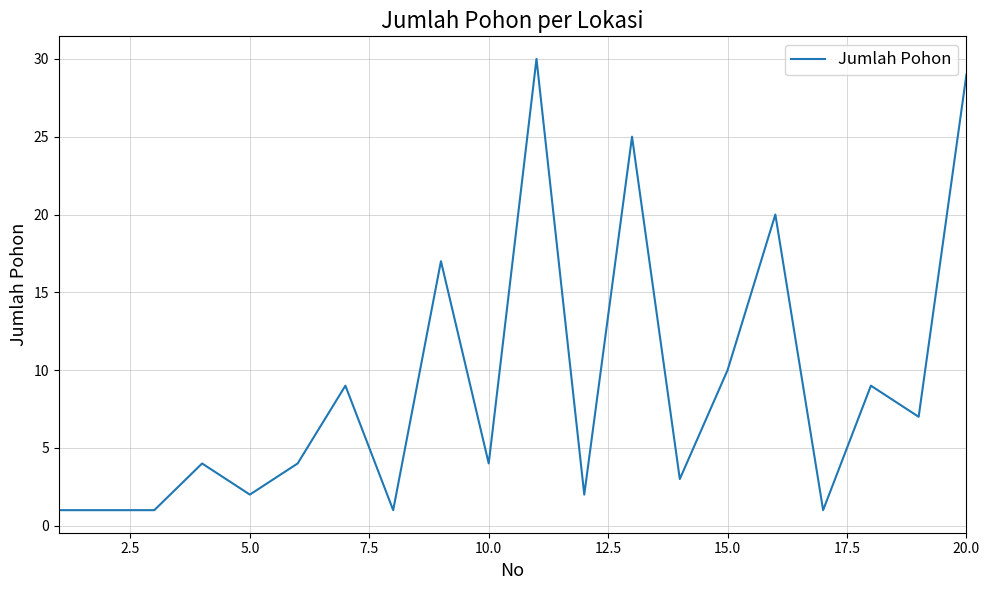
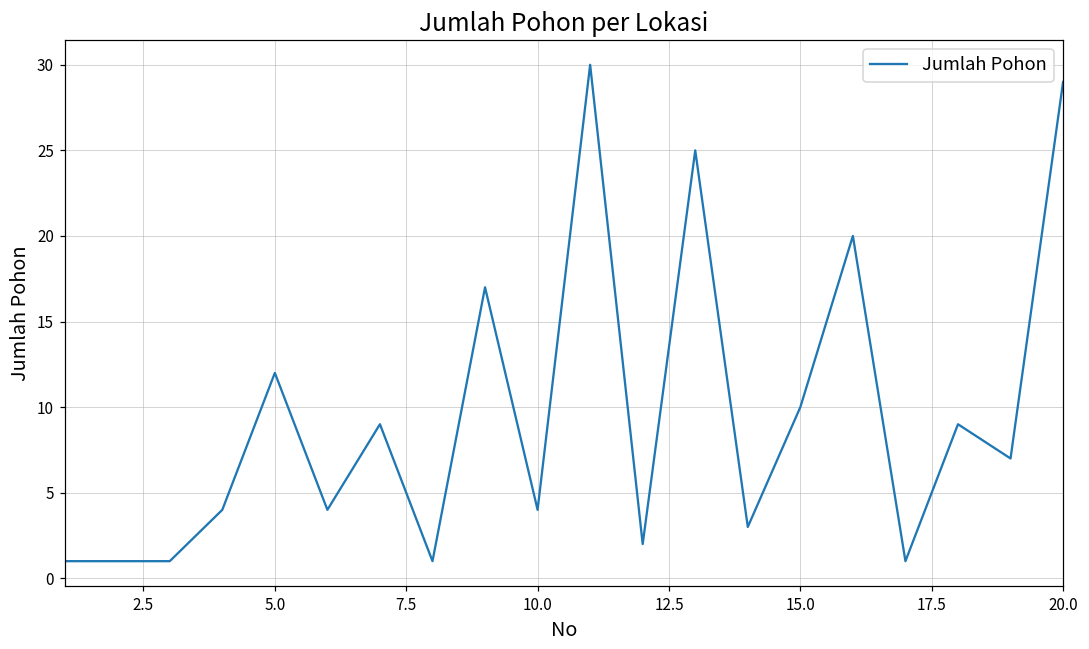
  {
-   "5.0": 2,
+   "5.0": 12,
    "10.0": 4,
    "15.0": 10,
    "20.0": 29
  }
